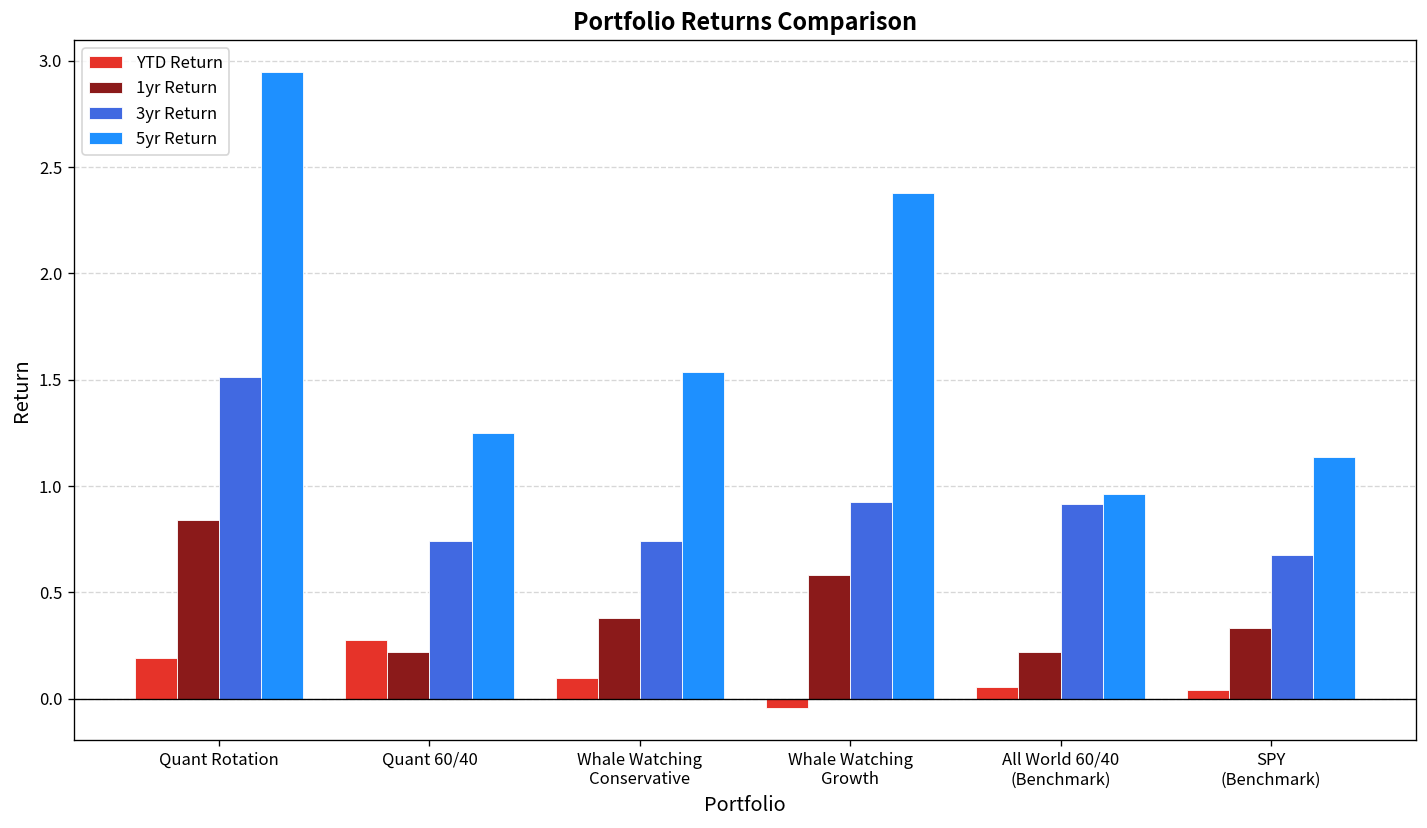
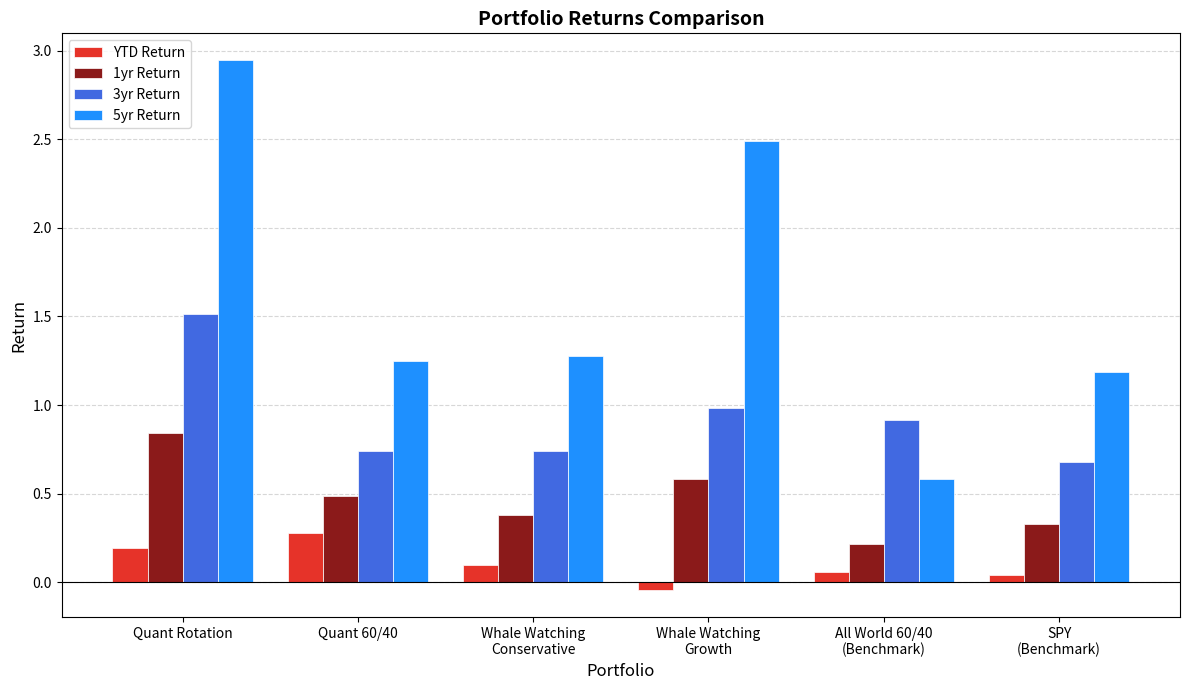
  {
    "YTD Return": {
      "Quant Rotation": 0.19,
      "Quant 60/40": 0.28,
      "Whale Watching Conservative": 0.10,
      "Whale Watching Growth": -0.05,
      "All World 60/40 (Benchmark)": 0.06,
      "SPY (Benchmark)": 0.04
    },
    "1yr Return": {
      "Quant Rotation": 0.84,
-     "Quant 60/40": 0.22,
+     "Quant 60/40": 0.49,
      "Whale Watching Conservative": 0.38,
      "Whale Watching Growth": 0.58,
      "All World 60/40 (Benchmark)": 0.22,
      "SPY (Benchmark)": 0.33
    },
    "3yr Return": {
      "Quant Rotation": 1.51,
      "Quant 60/40": 0.74,
      "Whale Watching Conservative": 0.74,
-     "Whale Watching Growth": 0.92,
+     "Whale Watching Growth": 0.98,
      "All World 60/40 (Benchmark)": 0.91,
      "SPY (Benchmark)": 0.68
    },
    "5yr Return": {
      "Quant Rotation": 2.95,
      "Quant 60/40": 1.25,
-     "Whale Watching Conservative": 1.54,
-     "Whale Watching Growth": 2.38,
-     "All World 60/40 (Benchmark)": 0.96,
-     "SPY (Benchmark)": 1.14
+     "Whale Watching Conservative": 1.28,
+     "Whale Watching Growth": 2.49,
+     "All World 60/40 (Benchmark)": 0.58,
+     "SPY (Benchmark)": 1.19
    }
  }
